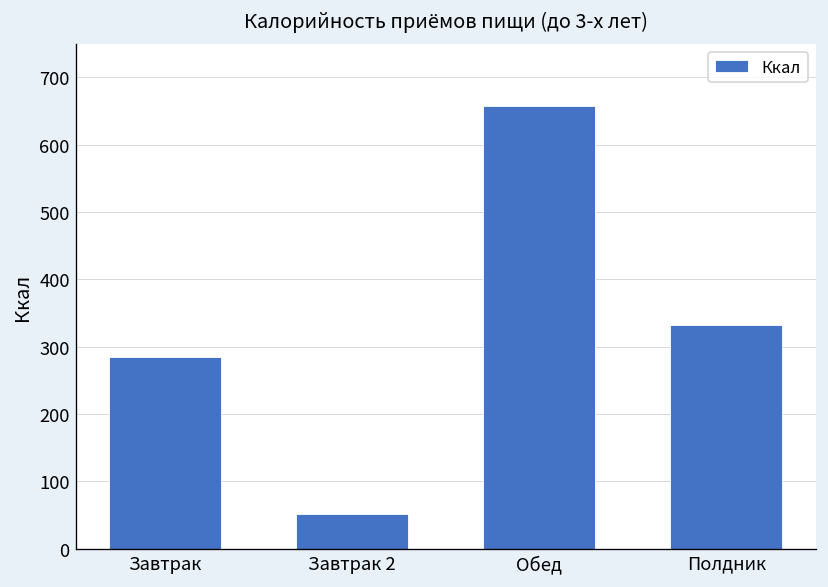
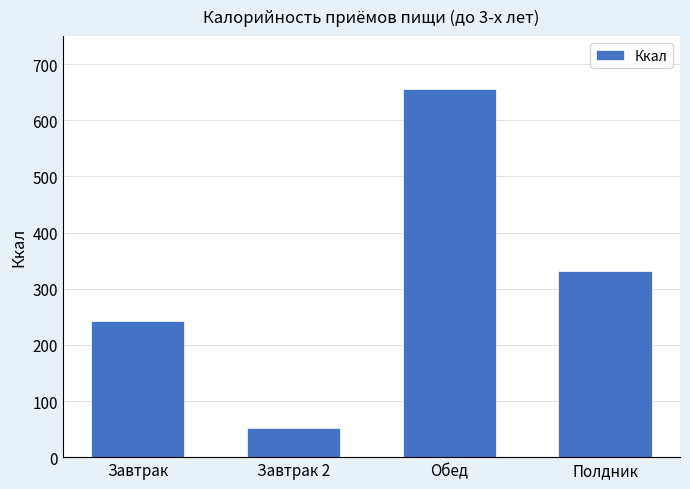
  {
-   "Завтрак": 280,
+   "Завтрак": 240,
    "Завтрак 2": 50,
    "Обед": 660,
    "Полдник": 330
  }
